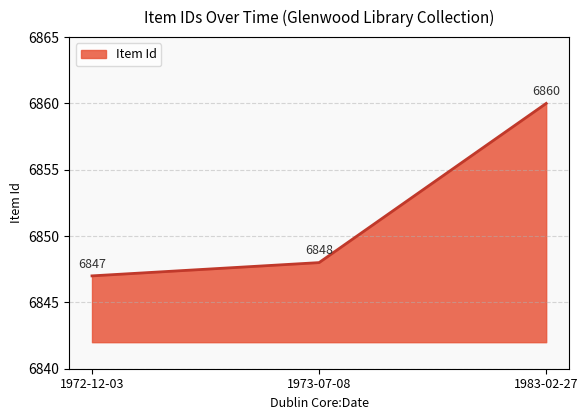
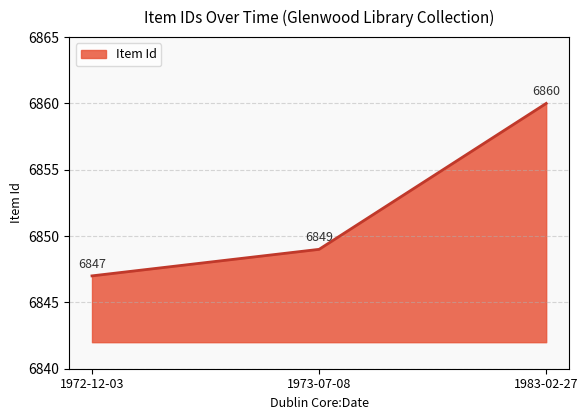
  {
    "1972-12-03": 6847,
-   "1973-07-08": 6848,
+   "1973-07-08": 6849,
    "1983-02-27": 6860
  }
